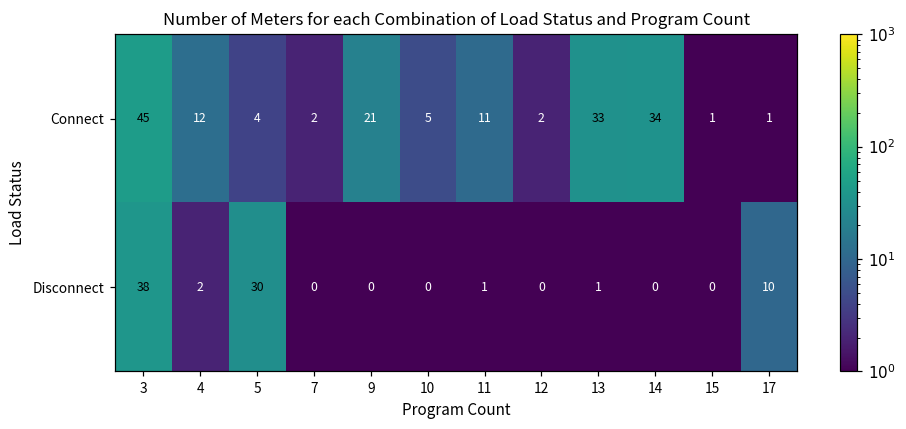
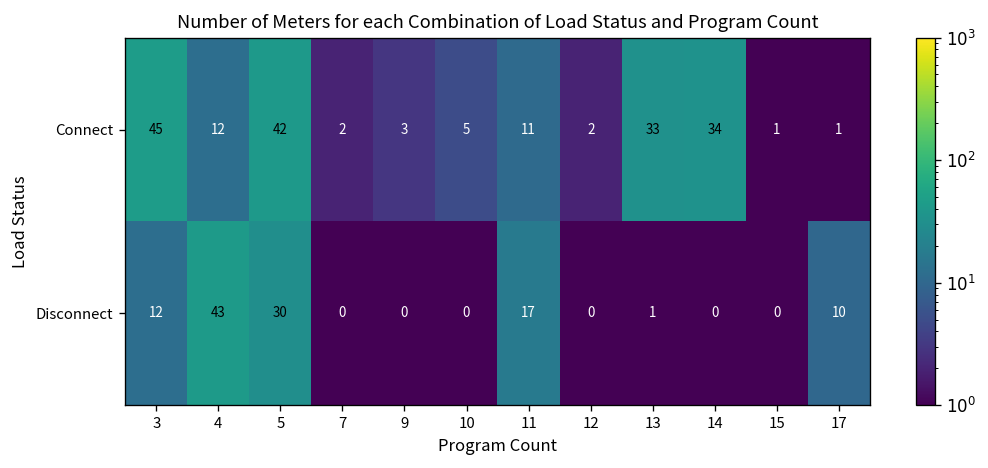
  {
    "Connect": {
      "3": 45,
      "4": 12,
-     "5": 4,
+     "5": 42,
      "7": 2,
-     "9": 21,
+     "9": 3,
      "10": 5,
      "11": 11,
      "12": 2,
      "13": 33,
      "14": 34,
      "15": 1,
      "17": 1
    },
    "Disconnect": {
-     "3": 38,
-     "4": 2,
+     "3": 12,
+     "4": 43,
      "5": 30,
      "7": 0,
      "9": 0,
      "10": 0,
-     "11": 1,
+     "11": 17,
      "12": 0,
      "13": 1,
      "14": 0,
      "15": 0,
      "17": 10
    }
  }
